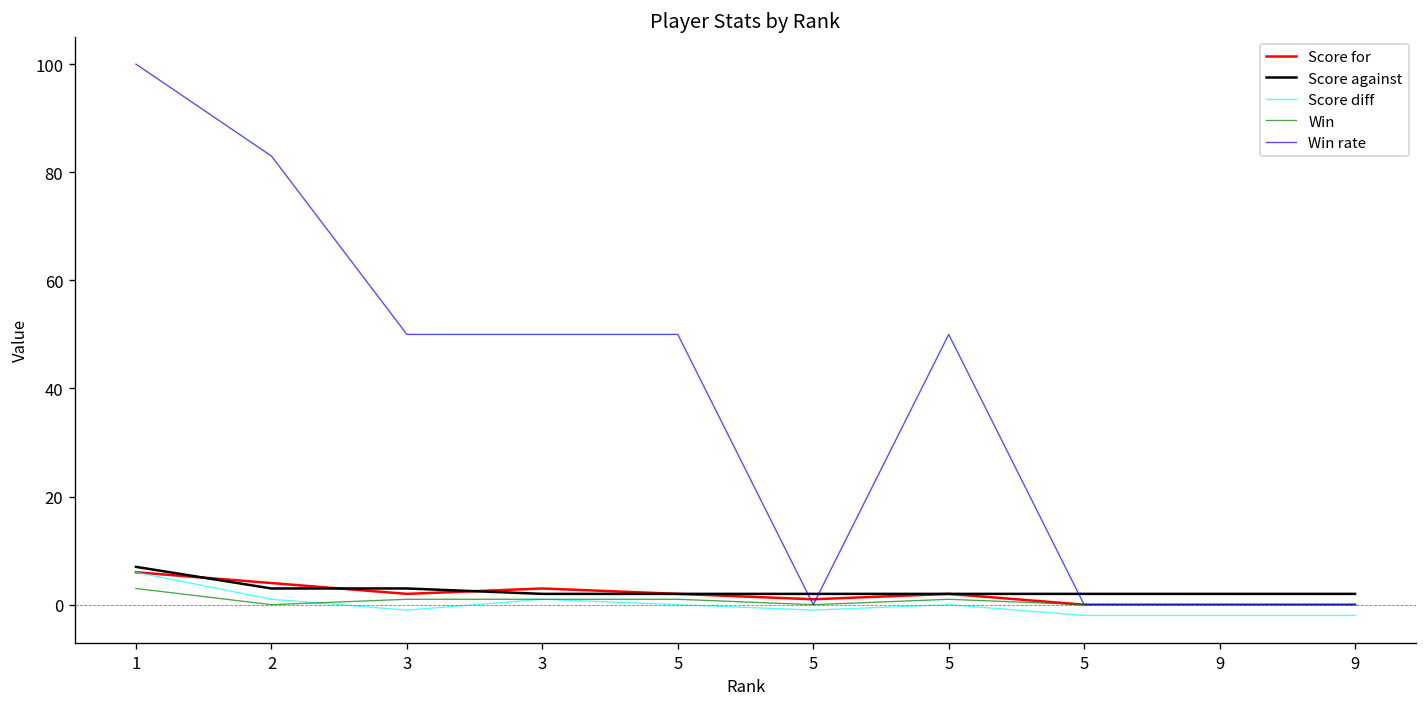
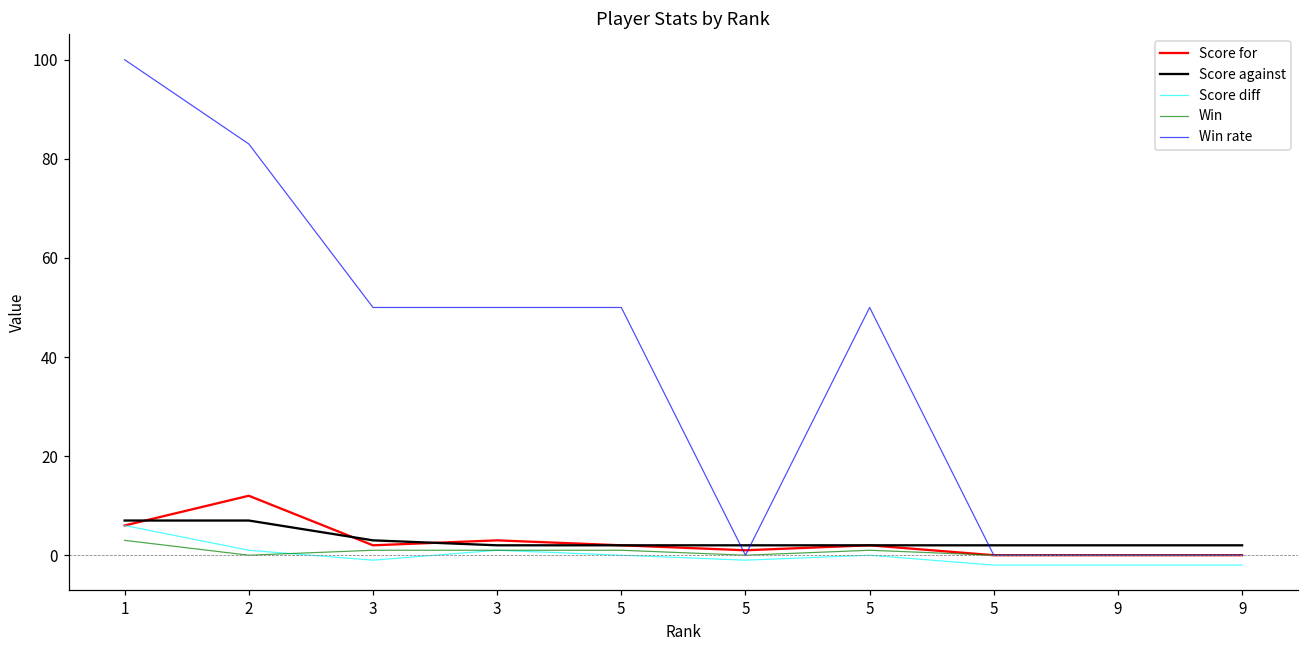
  {
    "Score for": {
-     "2": 4
+     "2": 12
    },
    "Score against": {
      "1": 7,
-     "2": 3
+     "2": 7
    },
    "Score diff": {
      "2": 1
    },
    "Win": {
      "1": 3,
      "2": 0
    },
    "Win rate": {
      "1": 100,
      "2": 83
    }
  }
